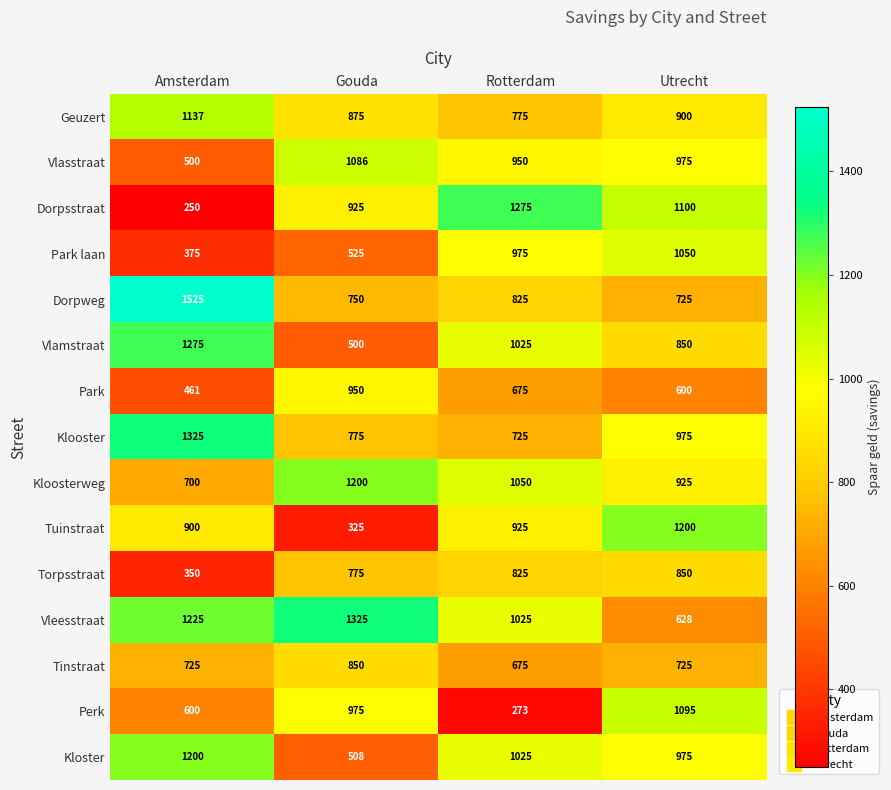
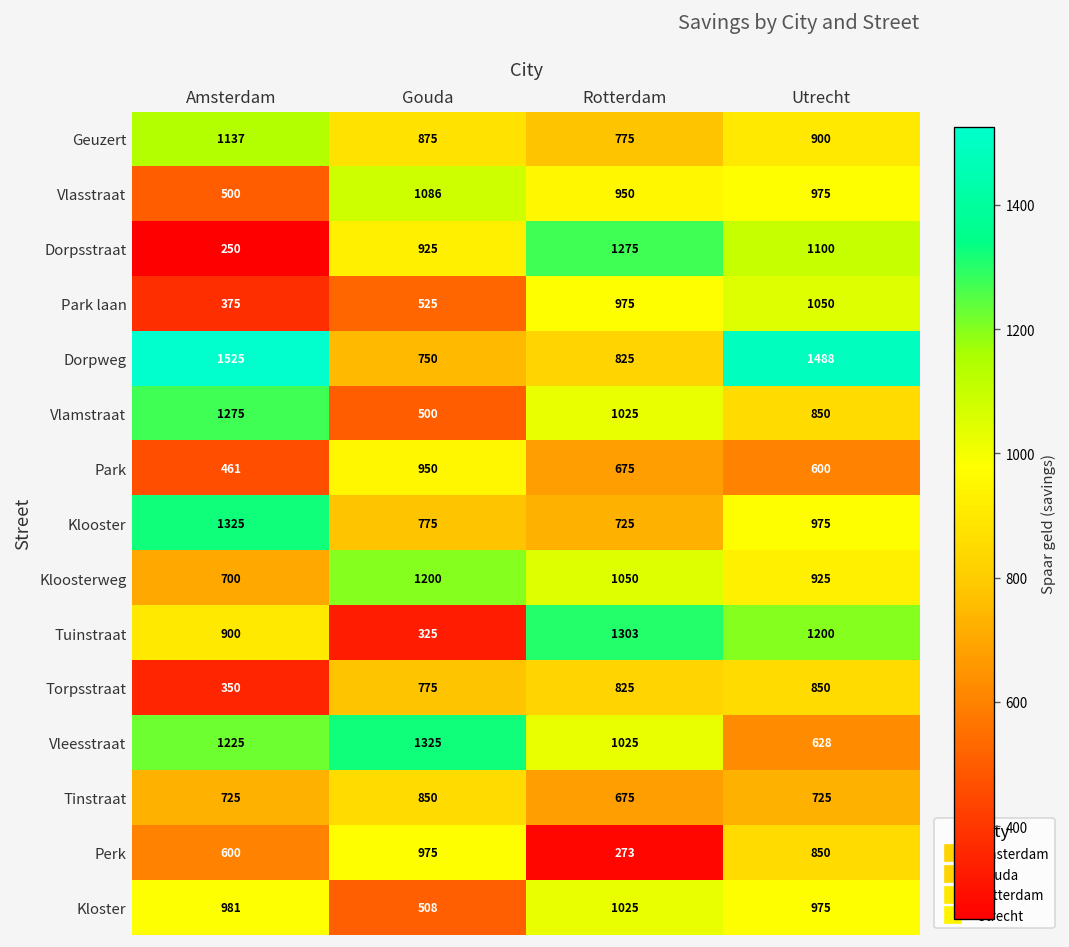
  {
    "Geuzert": {
      "Amsterdam": 1137,
      "Gouda": 875,
      "Rotterdam": 775,
      "Utrecht": 900
    },
    "Vlasstraat": {
      "Amsterdam": 500,
      "Gouda": 1086,
      "Rotterdam": 950,
      "Utrecht": 975
    },
    "Dorpsstraat": {
      "Amsterdam": 250,
      "Gouda": 925,
      "Rotterdam": 1275,
      "Utrecht": 1100
    },
    "Park laan": {
      "Amsterdam": 375,
      "Gouda": 525,
      "Rotterdam": 975,
      "Utrecht": 1050
    },
    "Dorpweg": {
      "Amsterdam": 1525,
      "Gouda": 750,
      "Rotterdam": 825,
-     "Utrecht": 725
+     "Utrecht": 1488
    },
    "Vlamstraat": {
      "Amsterdam": 1275,
      "Gouda": 500,
      "Rotterdam": 1025,
      "Utrecht": 850
    },
    "Park": {
      "Amsterdam": 461,
      "Gouda": 950,
      "Rotterdam": 675,
      "Utrecht": 600
    },
    "Klooster": {
      "Amsterdam": 1325,
      "Gouda": 775,
      "Rotterdam": 725,
      "Utrecht": 975
    },
    "Kloosterweg": {
      "Amsterdam": 700,
      "Gouda": 1200,
      "Rotterdam": 1050,
      "Utrecht": 925
    },
    "Tuinstraat": {
      "Amsterdam": 900,
      "Gouda": 325,
-     "Rotterdam": 925,
+     "Rotterdam": 1303,
      "Utrecht": 1200
    },
    "Torpsstraat": {
      "Amsterdam": 350,
      "Gouda": 775,
      "Rotterdam": 825,
      "Utrecht": 850
    },
    "Vleesstraat": {
      "Amsterdam": 1225,
      "Gouda": 1325,
      "Rotterdam": 1025,
      "Utrecht": 628
    },
    "Tinstraat": {
      "Amsterdam": 725,
      "Gouda": 850,
      "Rotterdam": 675,
      "Utrecht": 725
    },
    "Perk": {
      "Amsterdam": 600,
      "Gouda": 975,
      "Rotterdam": 273,
-     "Utrecht": 1095
+     "Utrecht": 850
    },
    "Kloster": {
-     "Amsterdam": 1200,
+     "Amsterdam": 981,
      "Gouda": 508,
      "Rotterdam": 1025,
      "Utrecht": 975
    }
  }
